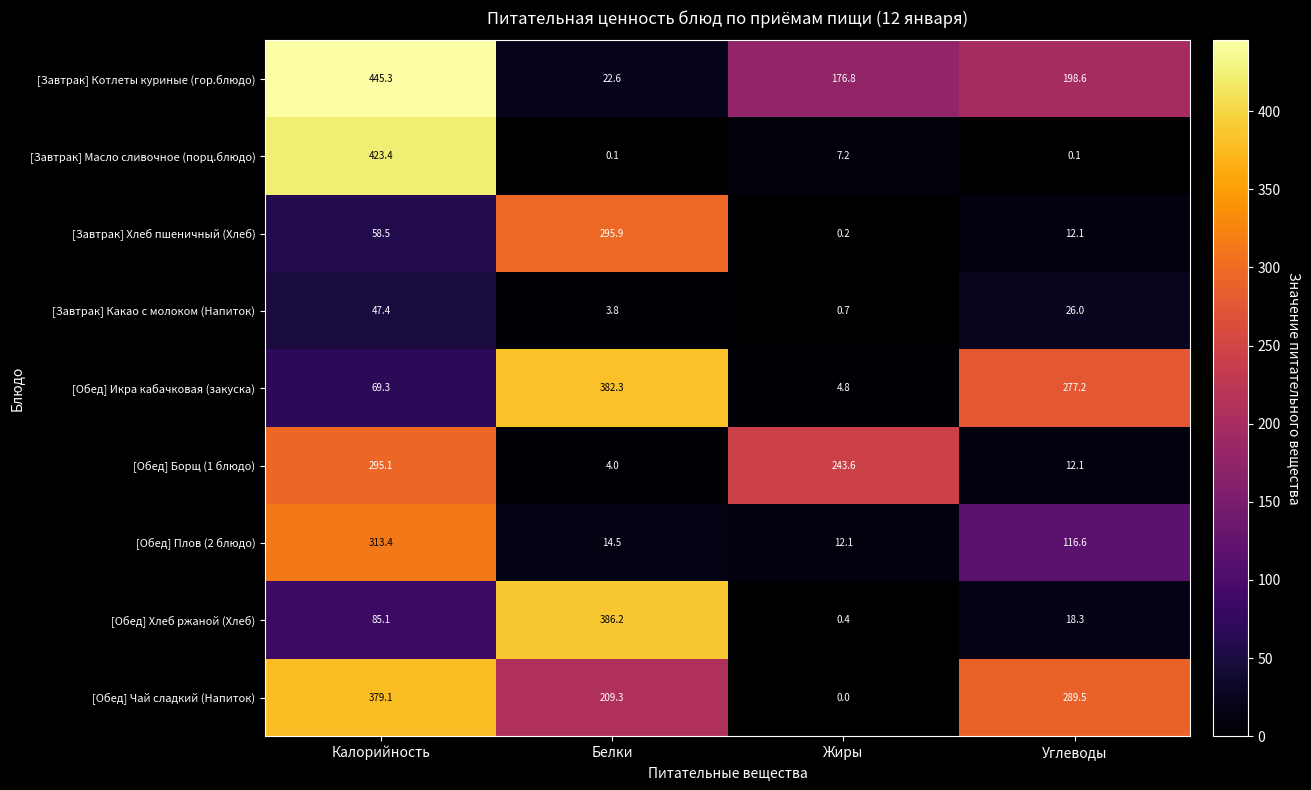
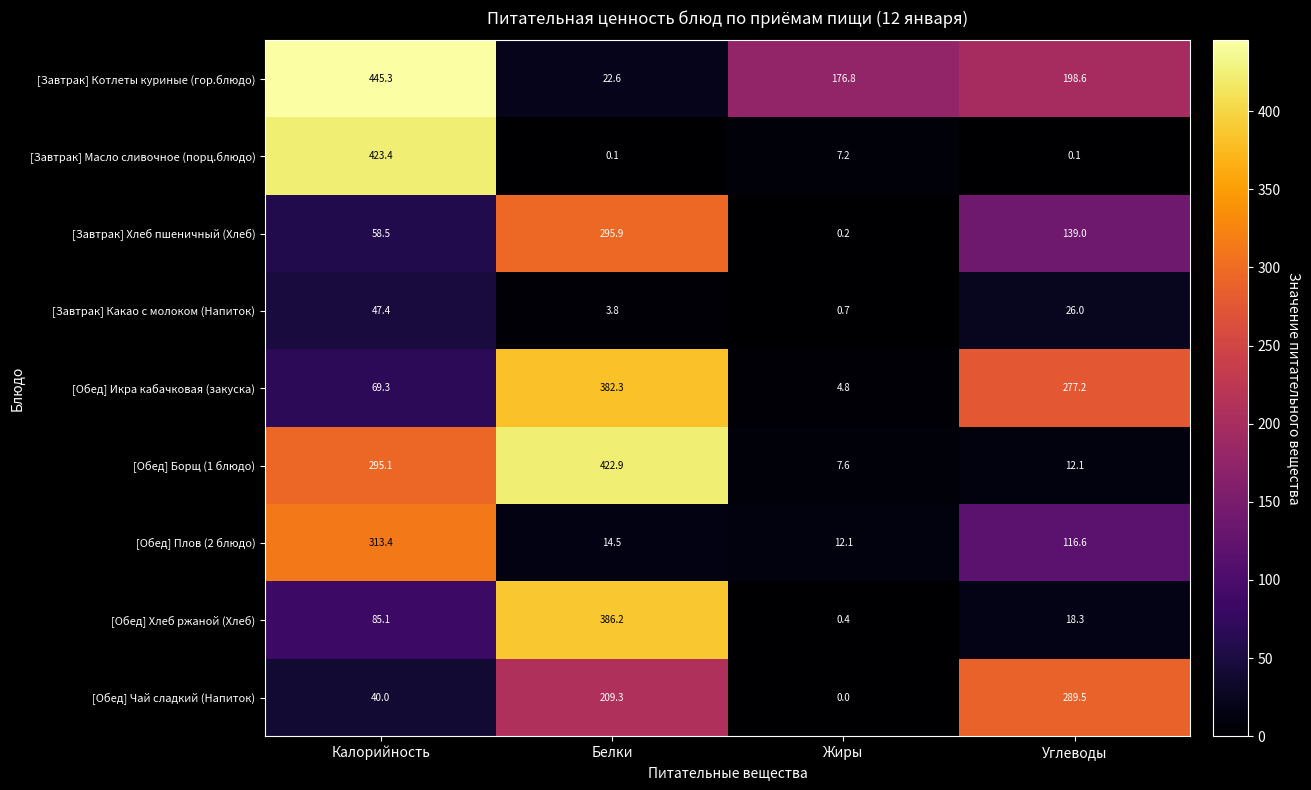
  {
    "[Завтрак] Котлеты куриные (гор.блюдо)": {
      "Калорийность": 445.3,
      "Белки": 22.6,
      "Жиры": 176.8,
      "Углеводы": 198.6
    },
    "[Завтрак] Масло сливочное (порц.блюдо)": {
      "Калорийность": 423.4,
      "Белки": 0.1,
      "Жиры": 7.2,
      "Углеводы": 0.1
    },
    "[Завтрак] Хлеб пшеничный (Хлеб)": {
      "Калорийность": 58.5,
      "Белки": 295.9,
      "Жиры": 0.2,
-     "Углеводы": 12.1
+     "Углеводы": 139.0
    },
    "[Завтрак] Какао с молоком (Напиток)": {
      "Калорийность": 47.4,
      "Белки": 3.8,
      "Жиры": 0.7,
      "Углеводы": 26.0
    },
    "[Обед] Икра кабачковая (закуска)": {
      "Калорийность": 69.3,
      "Белки": 382.3,
      "Жиры": 4.8,
      "Углеводы": 277.2
    },
    "[Обед] Борщ (1 блюдо)": {
      "Калорийность": 295.1,
-     "Белки": 4.0,
-     "Жиры": 243.6,
+     "Белки": 422.9,
+     "Жиры": 7.6,
      "Углеводы": 12.1
    },
    "[Обед] Плов (2 блюдо)": {
      "Калорийность": 313.4,
      "Белки": 14.5,
      "Жиры": 12.1,
      "Углеводы": 116.6
    },
    "[Обед] Хлеб ржаной (Хлеб)": {
      "Калорийность": 85.1,
      "Белки": 386.2,
      "Жиры": 0.4,
      "Углеводы": 18.3
    },
    "[Обед] Чай сладкий (Напиток)": {
-     "Калорийность": 379.1,
+     "Калорийность": 40.0,
      "Белки": 209.3,
      "Жиры": 0.0,
      "Углеводы": 289.5
    }
  }
